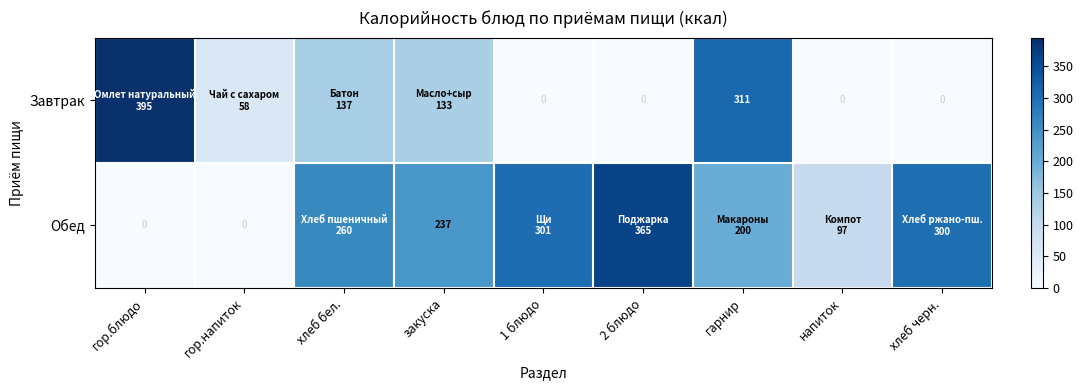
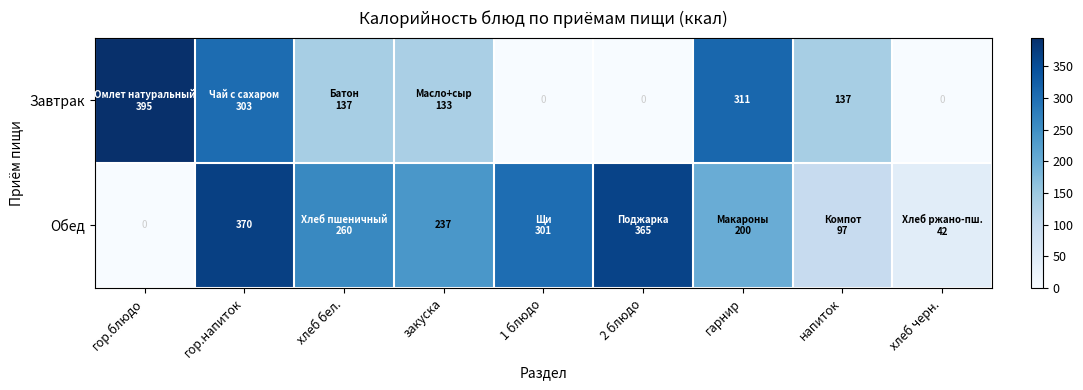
  {
    "Завтрак": {
      "гор.блюдо": 395,
-     "гор.напиток": 58,
+     "гор.напиток": 303,
      "хлеб бел.": 137,
      "закуска": 133,
      "1 блюдо": 0,
      "2 блюдо": 0,
      "гарнир": 311,
-     "напиток": 0,
+     "напиток": 137,
      "хлеб черн.": 0
    },
    "Обед": {
      "гор.блюдо": 0,
-     "гор.напиток": 0,
+     "гор.напиток": 370,
      "хлеб бел.": 260,
      "закуска": 237,
      "1 блюдо": 301,
      "2 блюдо": 365,
      "гарнир": 200,
      "напиток": 97,
-     "хлеб черн.": 300
+     "хлеб черн.": 42
    }
  }
